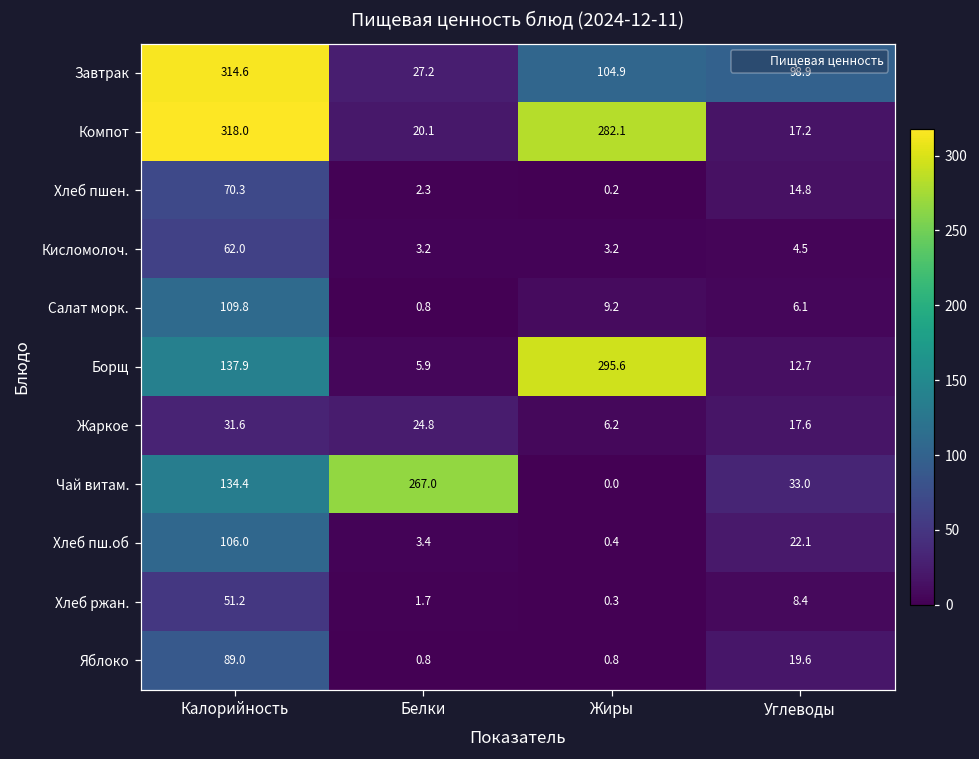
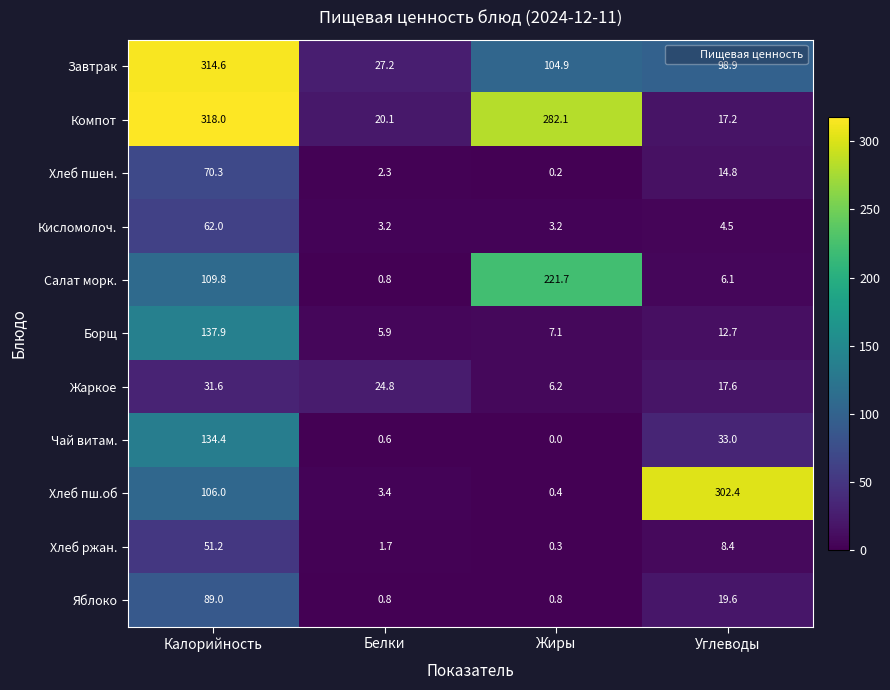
  {
    "Завтрак": {
      "Калорийность": 314.6,
      "Белки": 27.2,
      "Жиры": 104.9
    },
    "Компот": {
      "Калорийность": 318.0,
      "Белки": 20.1,
      "Жиры": 282.1,
      "Углеводы": 17.2
    },
    "Хлеб пшен.": {
      "Калорийность": 70.3,
      "Белки": 2.3,
      "Жиры": 0.2,
      "Углеводы": 14.8
    },
    "Кисломолоч.": {
      "Калорийность": 62.0,
      "Белки": 3.2,
      "Жиры": 3.2,
      "Углеводы": 4.5
    },
    "Салат морк.": {
      "Калорийность": 109.8,
      "Белки": 0.8,
-     "Жиры": 9.2,
+     "Жиры": 221.7,
      "Углеводы": 6.1
    },
    "Борщ": {
      "Калорийность": 137.9,
      "Белки": 5.9,
-     "Жиры": 295.6,
+     "Жиры": 7.1,
      "Углеводы": 12.7
    },
    "Жаркое": {
      "Калорийность": 31.6,
      "Белки": 24.8,
      "Жиры": 6.2,
      "Углеводы": 17.6
    },
    "Чай витам.": {
      "Калорийность": 134.4,
-     "Белки": 267.0,
+     "Белки": 0.6,
      "Жиры": 0.0,
      "Углеводы": 33.0
    },
    "Хлеб пш.об": {
      "Калорийность": 106.0,
      "Белки": 3.4,
      "Жиры": 0.4,
-     "Углеводы": 22.1
+     "Углеводы": 302.4
    },
    "Хлеб ржан.": {
      "Калорийность": 51.2,
      "Белки": 1.7,
      "Жиры": 0.3,
      "Углеводы": 8.4
    },
    "Яблоко": {
      "Калорийность": 89.0,
      "Белки": 0.8,
      "Жиры": 0.8,
      "Углеводы": 19.6
    }
  }
